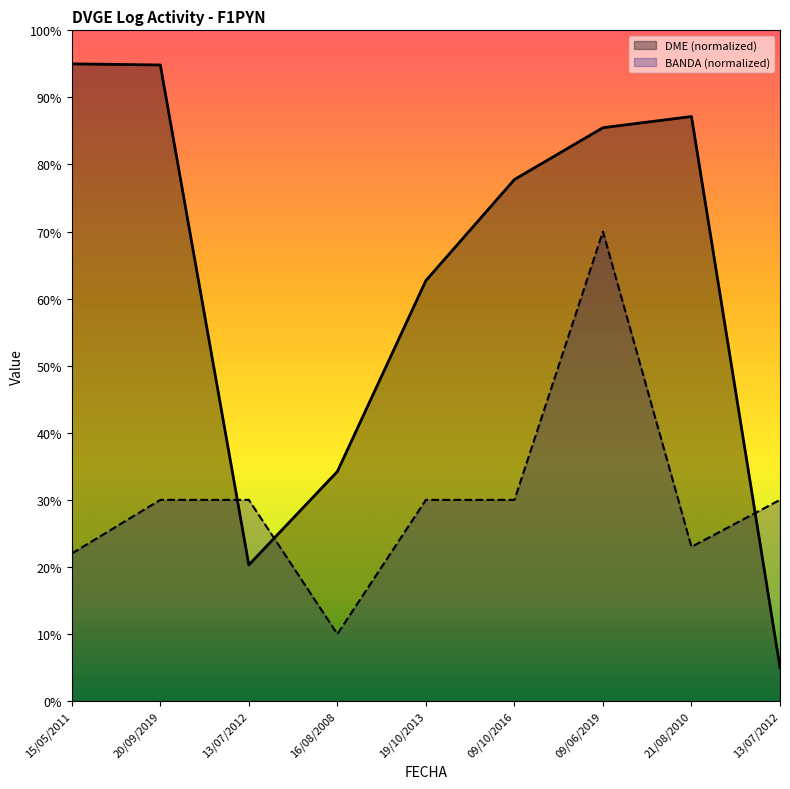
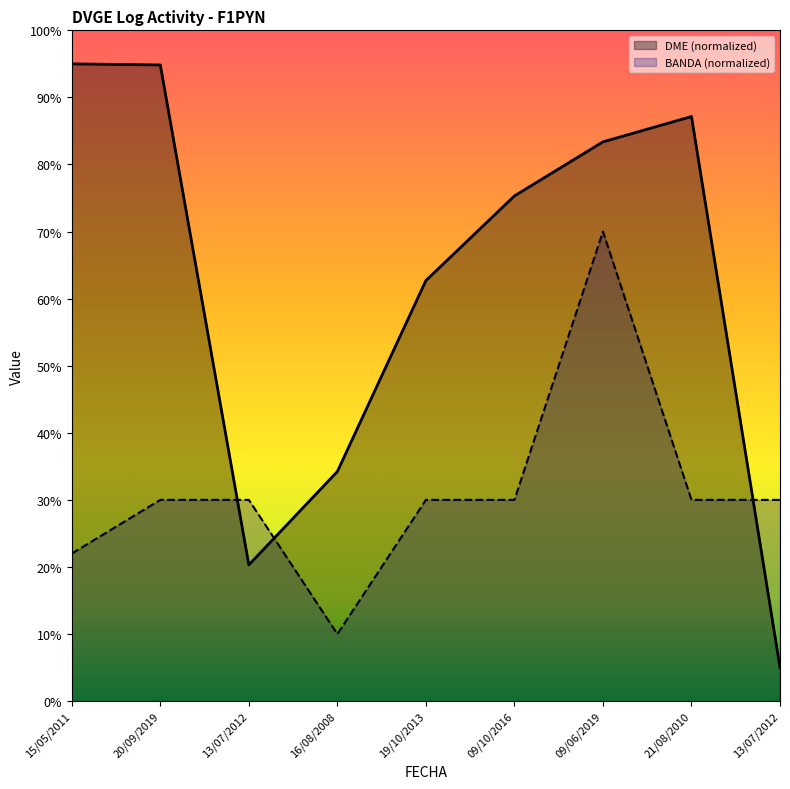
  {
    "DME (normalized)": {
      "15/05/2011": "95%",
      "20/09/2019": "95%",
      "16/08/2008": "34%",
      "19/10/2013": "63%",
-     "09/10/2016": "78%",
-     "09/06/2019": "85%",
+     "09/10/2016": "75%",
+     "09/06/2019": "83%",
      "21/08/2010": "87%"
    },
    "BANDA (normalized)": {
      "15/05/2011": "22%",
      "20/09/2019": "30%",
      "16/08/2008": "10%",
      "19/10/2013": "30%",
      "09/10/2016": "30%",
      "09/06/2019": "70%",
-     "21/08/2010": "23%"
+     "21/08/2010": "30%"
    }
  }
